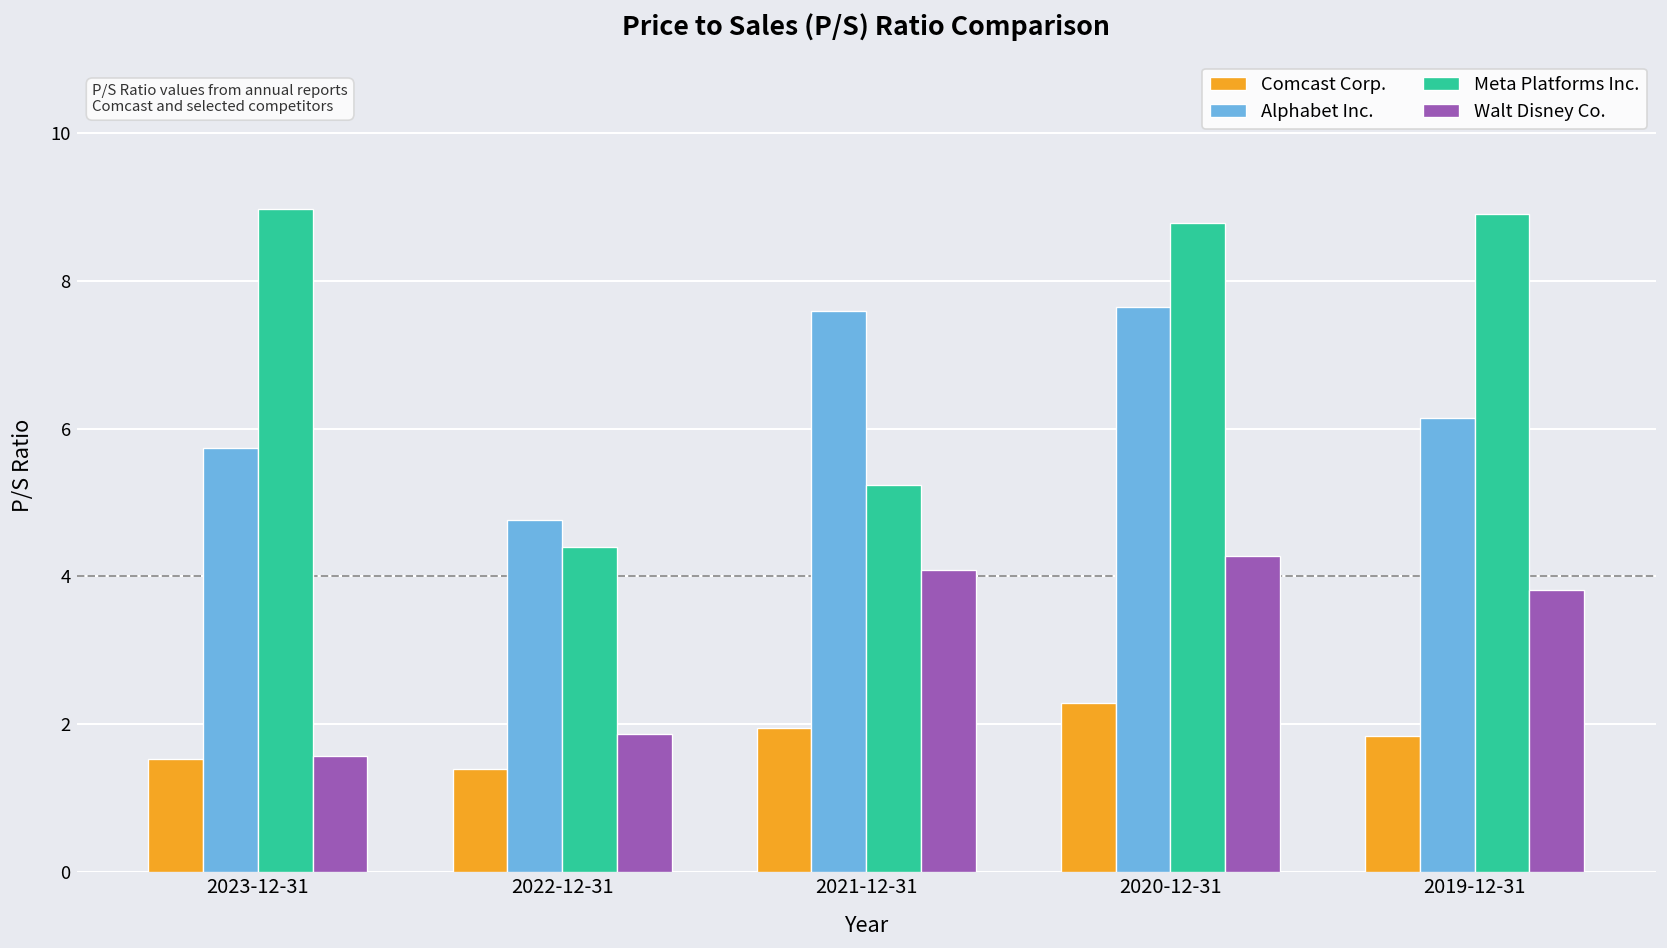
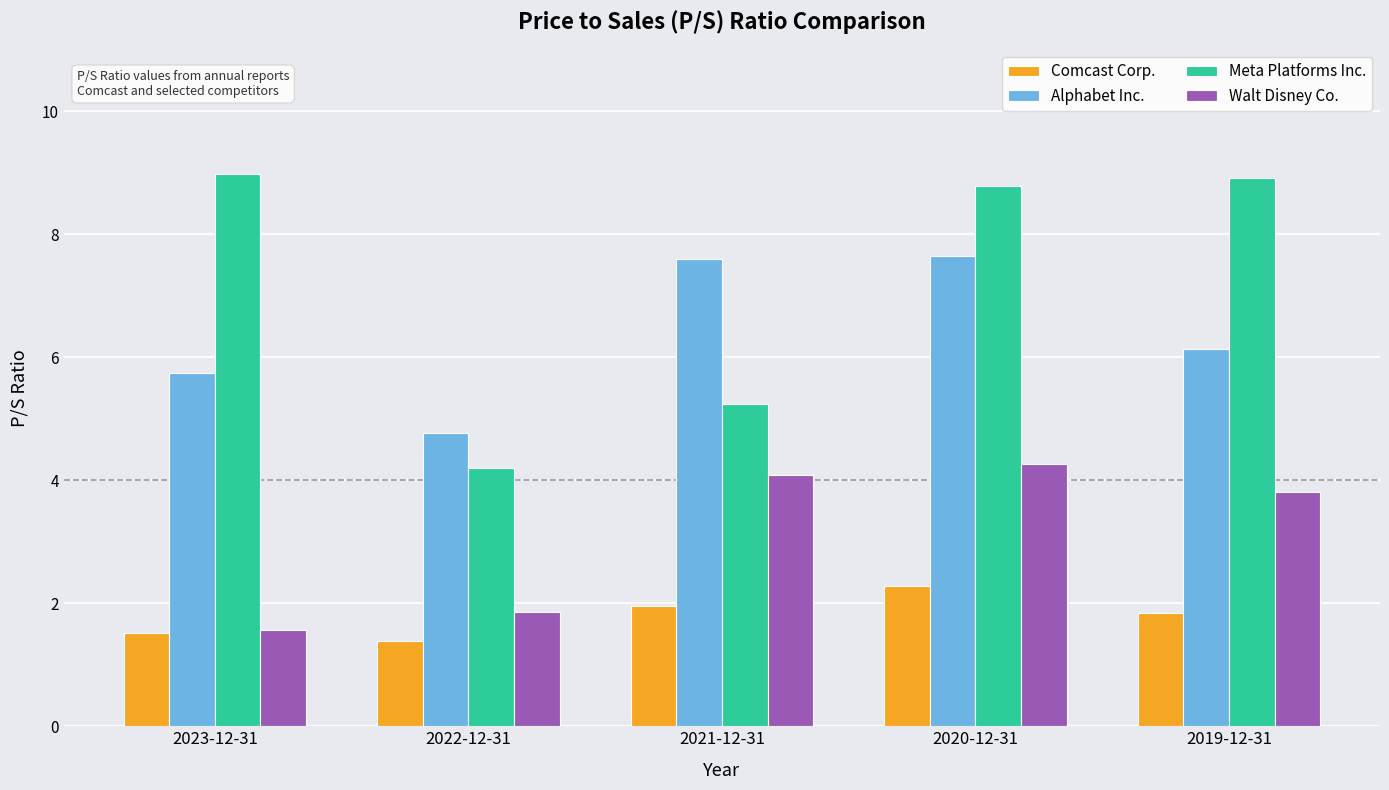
  {
    "Comcast Corp.": {
      "2023-12-31": 1.5,
      "2022-12-31": 1.4,
      "2021-12-31": 2.0,
      "2020-12-31": 2.3,
      "2019-12-31": 1.8
    },
    "Alphabet Inc.": {
      "2023-12-31": 5.7,
      "2022-12-31": 4.8,
      "2021-12-31": 7.6,
      "2020-12-31": 7.7,
      "2019-12-31": 6.1
    },
    "Meta Platforms Inc.": {
      "2023-12-31": 9.0,
-     "2022-12-31": 4.4,
+     "2022-12-31": 4.2,
      "2021-12-31": 5.2,
      "2020-12-31": 8.8,
      "2019-12-31": 8.9
    },
    "Walt Disney Co.": {
      "2023-12-31": 1.6,
      "2022-12-31": 1.9,
      "2021-12-31": 4.1,
      "2020-12-31": 4.3,
      "2019-12-31": 3.8
    }
  }
